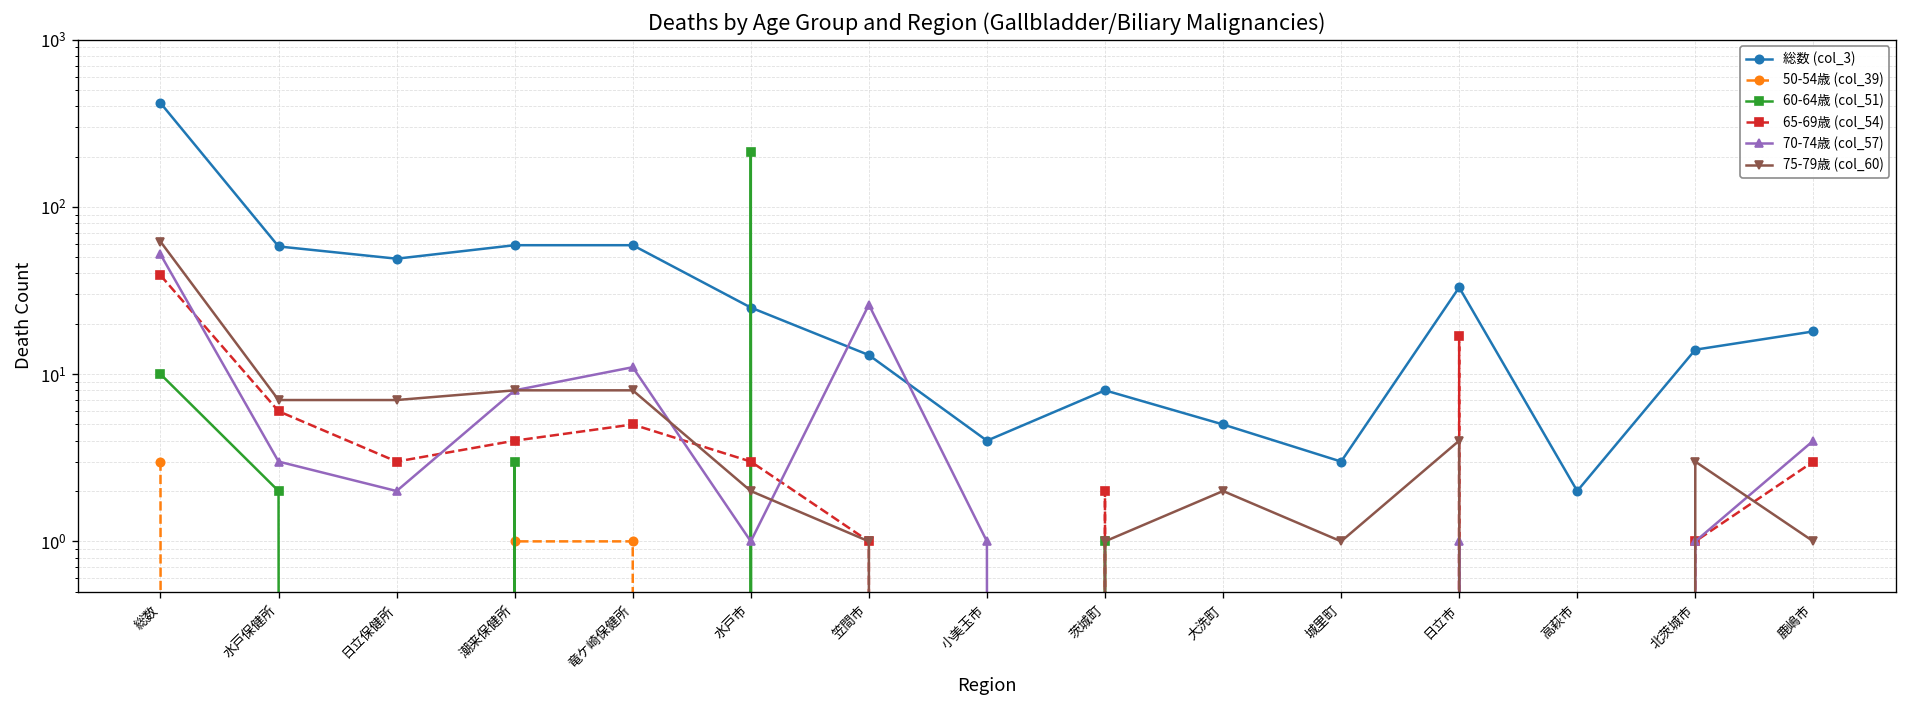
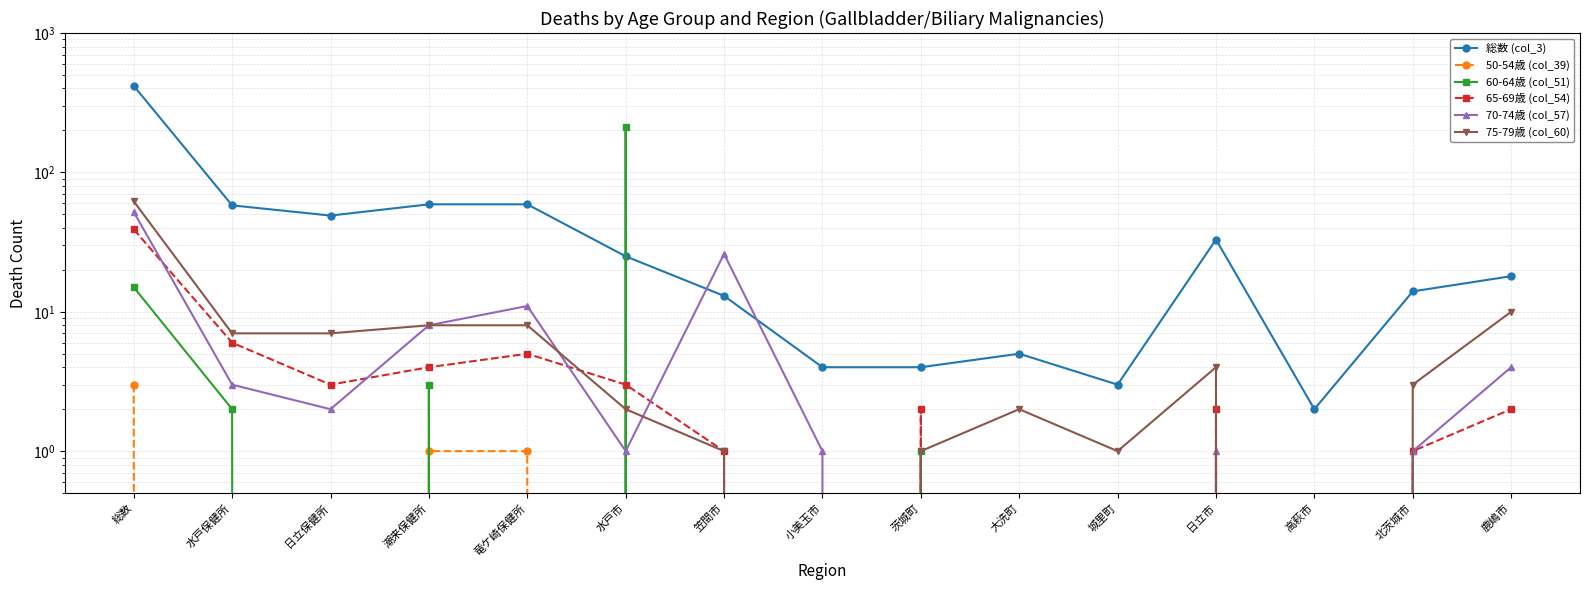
  {
    "総数 (col_3)": {
      "総数": 420,
      "水戸保健所": 58,
      "日立保健所": 49,
      "潮来保健所": 59,
      "竜ケ崎保健所": 59,
      "水戸市": 25,
      "笠間市": 13,
      "小美玉市": 4,
-     "茨城町": 8,
+     "茨城町": 4,
      "大洗町": 5,
      "城里町": 3,
      "日立市": 33,
      "高萩市": 2,
      "北茨城市": 14,
      "鹿嶋市": 18
    },
    "50-54歳 (col_39)": {
      "総数": 3,
      "潮来保健所": 1,
      "竜ケ崎保健所": 1
    },
    "60-64歳 (col_51)": {
-     "総数": 10,
+     "総数": 15,
      "水戸保健所": 2,
      "潮来保健所": 3,
      "水戸市": 210
    },
    "65-69歳 (col_54)": {
      "総数": 39,
      "水戸保健所": 6,
      "日立保健所": 3,
      "潮来保健所": 4,
      "竜ケ崎保健所": 5,
      "水戸市": 3,
      "茨城町": 2,
-     "日立市": 17,
-     "鹿嶋市": 3
+     "日立市": 2,
+     "鹿嶋市": 2
    },
    "70-74歳 (col_57)": {
      "総数": 52,
      "水戸保健所": 3,
      "日立保健所": 2,
      "竜ケ崎保健所": 11,
      "水戸市": 1,
      "笠間市": 26,
      "小美玉市": 1,
      "日立市": 1,
      "鹿嶋市": 4
    },
    "75-79歳 (col_60)": {
      "総数": 60,
      "水戸保健所": 7,
      "日立保健所": 7,
      "竜ケ崎保健所": 8,
      "水戸市": 2,
      "大洗町": 2,
      "城里町": 1,
      "日立市": 4,
      "北茨城市": 3,
-     "鹿嶋市": 1
+     "鹿嶋市": 10
    }
  }
